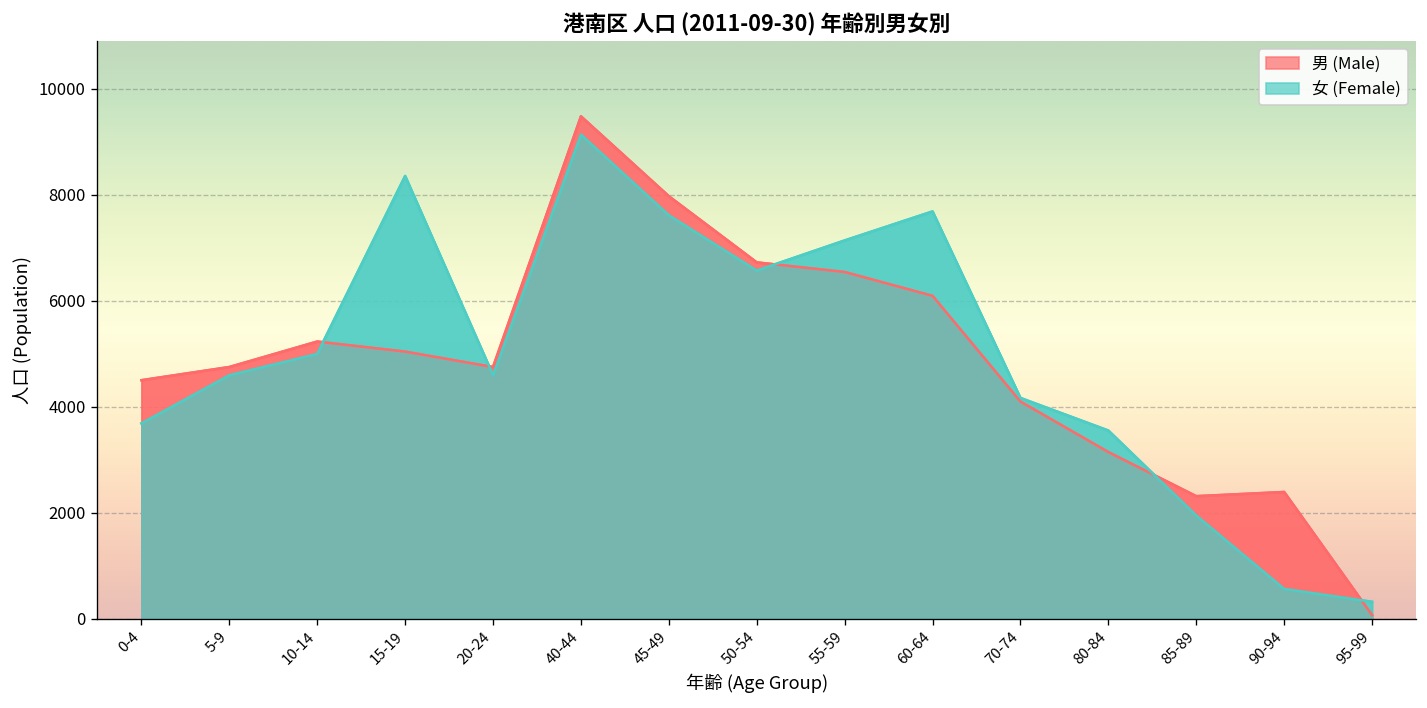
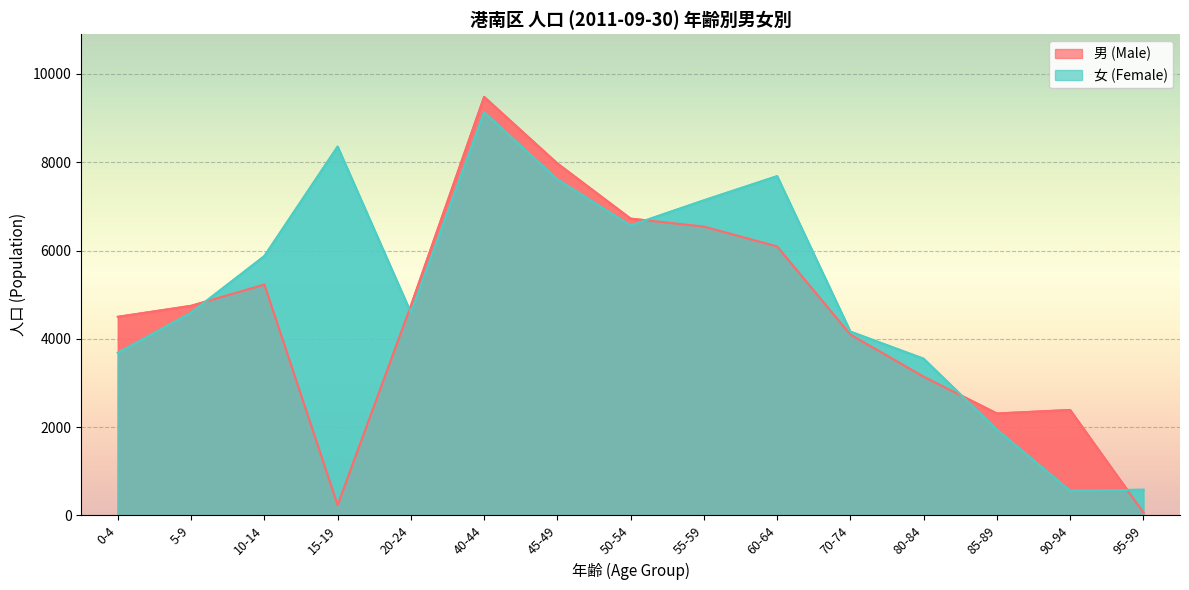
  {
    "男 (Male)": {
      "0-4": 4500,
      "5-9": 4700,
      "10-14": 5200,
-     "15-19": 5000,
+     "15-19": 200,
      "20-24": 4700,
      "40-44": 9500,
      "45-49": 8000,
      "50-54": 6700,
      "55-59": 6500,
      "60-64": 6100,
      "70-74": 4100,
      "80-84": 3100,
      "85-89": 2300,
      "90-94": 2400,
      "95-99": 100
    },
    "女 (Female)": {
      "0-4": 3700,
      "5-9": 4600,
-     "10-14": 5000,
+     "10-14": 5900,
      "15-19": 8400,
      "20-24": 4600,
      "40-44": 9100,
      "45-49": 7600,
      "50-54": 6600,
      "55-59": 7100,
      "60-64": 7700,
      "70-74": 4200,
      "80-84": 3500,
      "85-89": 1900,
      "90-94": 600,
-     "95-99": 300
+     "95-99": 600
    }
  }
